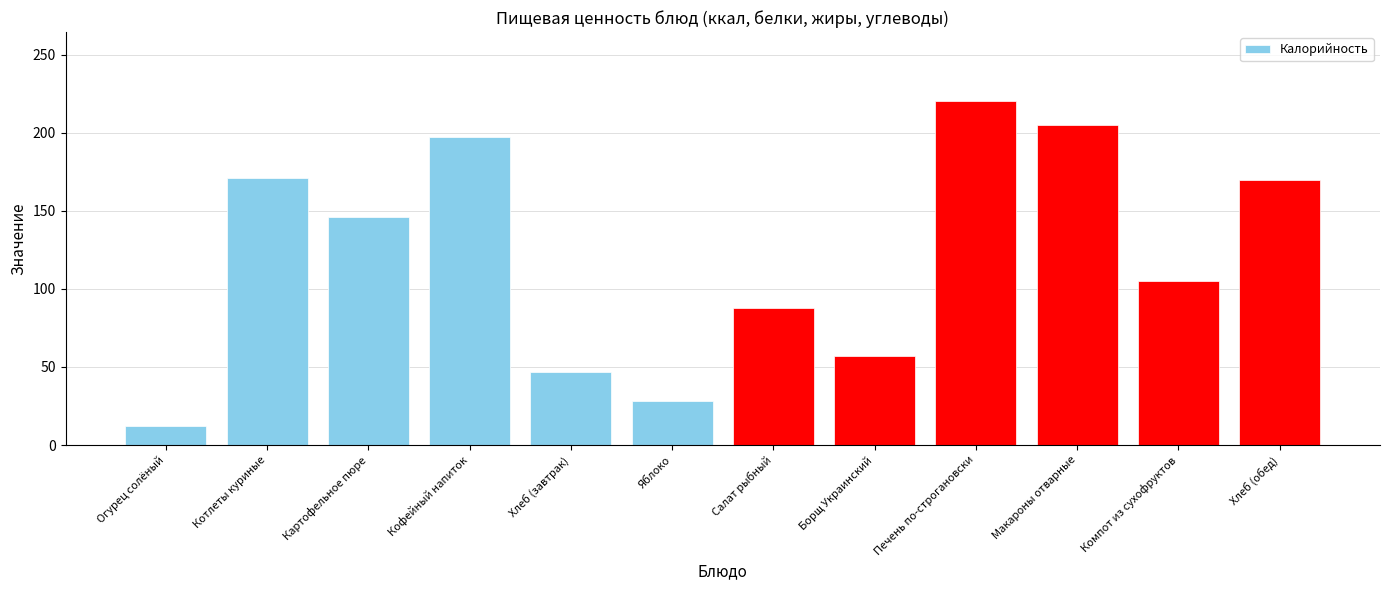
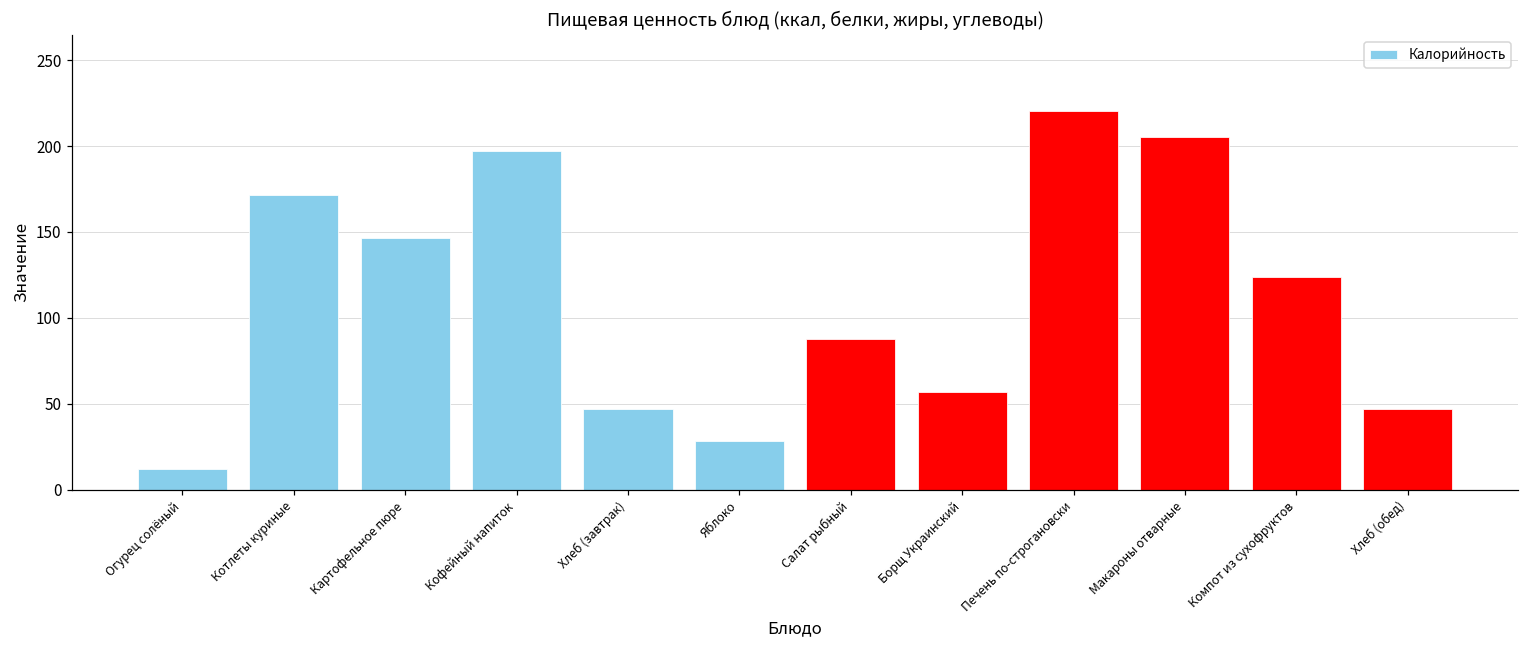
  {
    "Огурец солёный": 12,
    "Котлеты куриные": 171,
    "Картофельное пюре": 146,
    "Кофейный напиток": 197,
    "Хлеб (завтрак)": 47,
    "Яблоко": 29,
    "Салат рыбный": 88,
    "Борщ Украинский": 57,
    "Печень по-строгановски": 220,
    "Макароны отварные": 205,
-   "Компот из сухофруктов": 105,
-   "Хлеб (обед)": 170
+   "Компот из сухофруктов": 124,
+   "Хлеб (обед)": 47
  }
